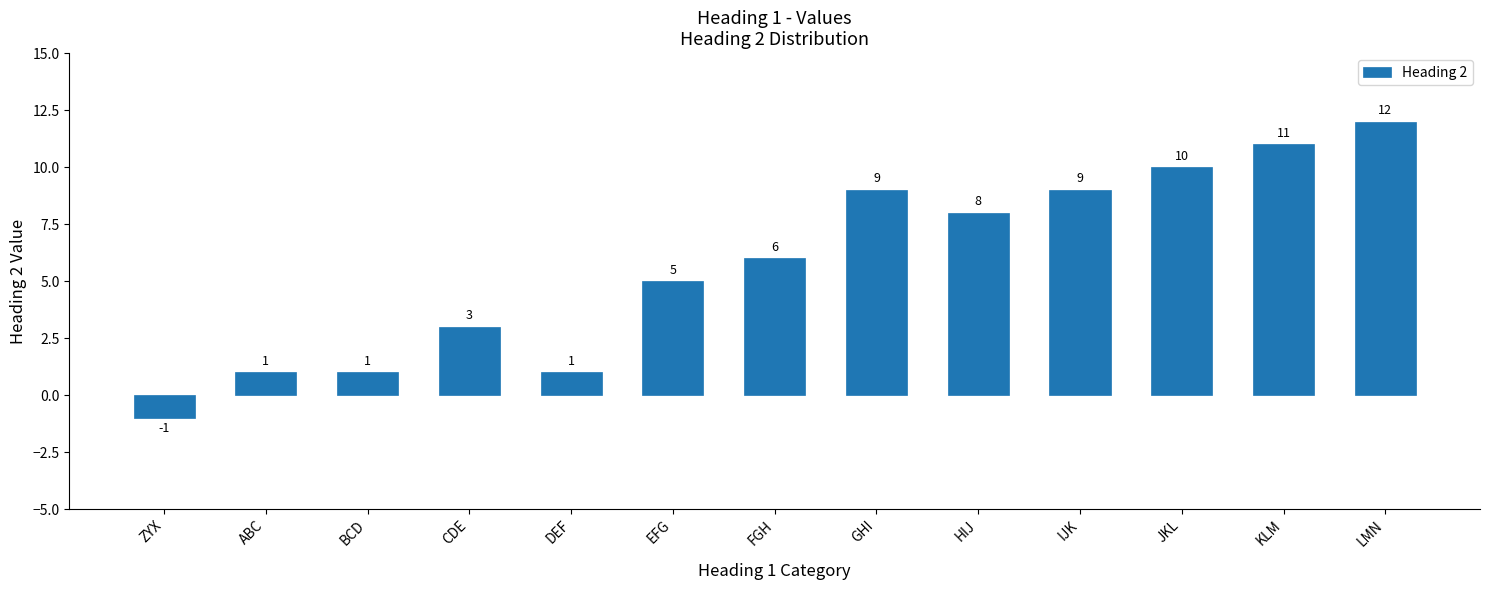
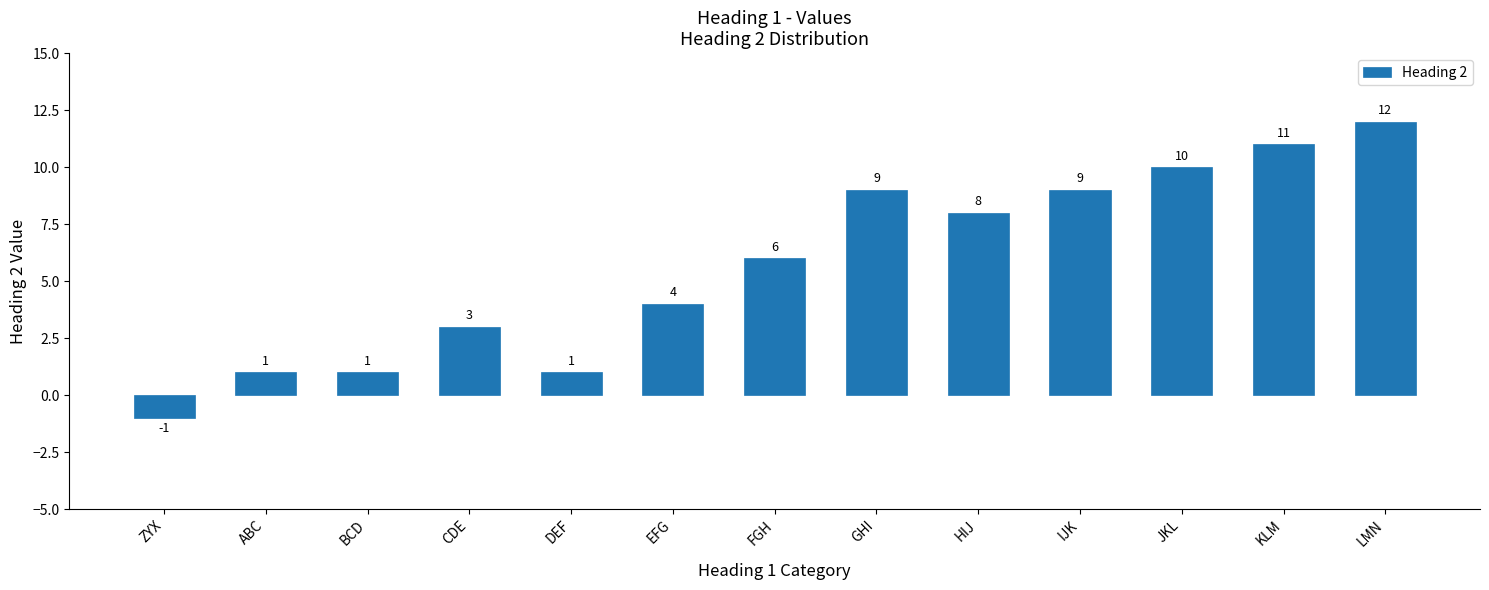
  {
    "ZYX": -1,
    "ABC": 1,
    "BCD": 1,
    "CDE": 3,
    "DEF": 1,
-   "EFG": 5,
+   "EFG": 4,
    "FGH": 6,
    "GHI": 9,
    "HIJ": 8,
    "IJK": 9,
    "JKL": 10,
    "KLM": 11,
    "LMN": 12
  }
